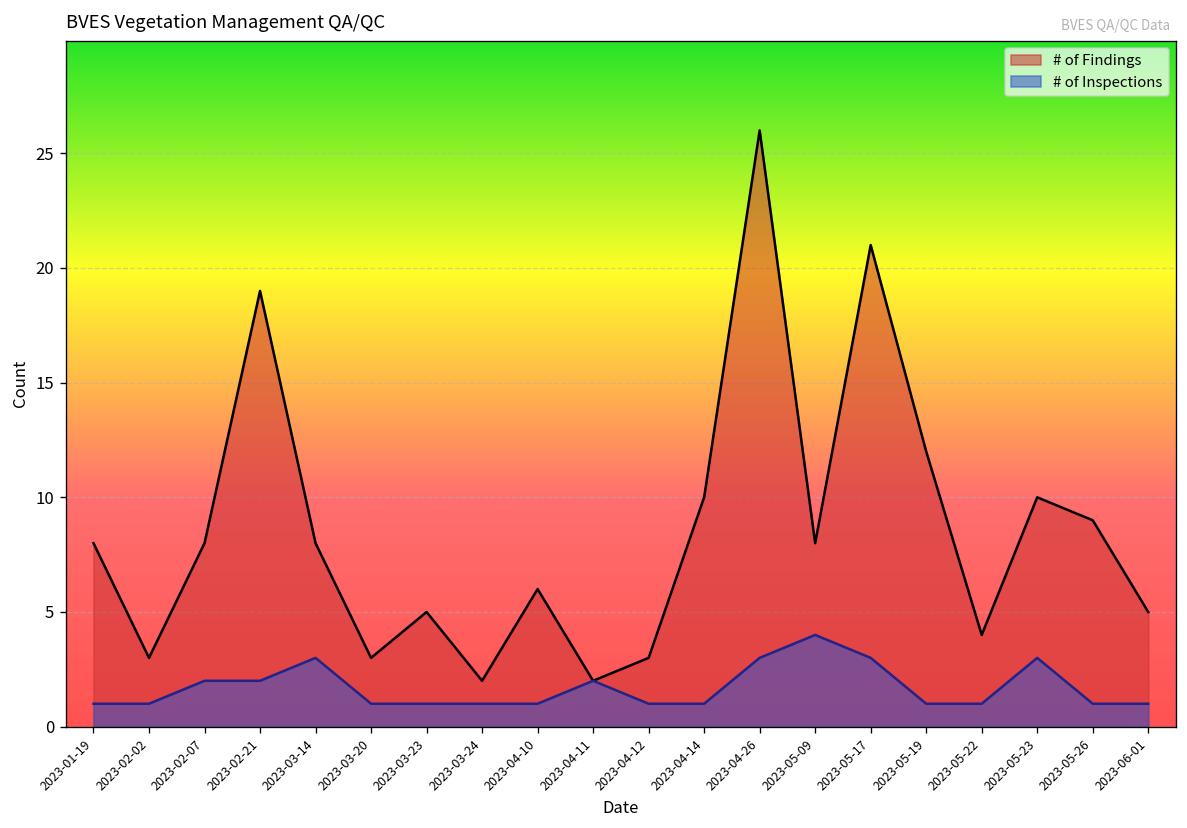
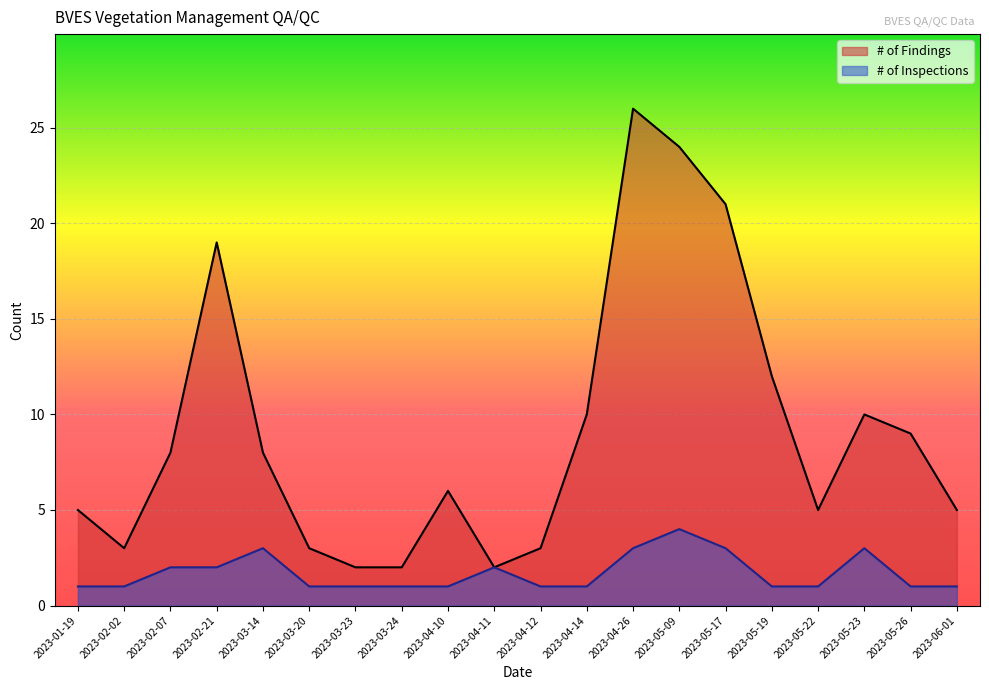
  {
    "# of Findings": {
-     "2023-01-19": 8,
+     "2023-01-19": 5,
      "2023-02-02": 3,
      "2023-02-07": 8,
      "2023-02-21": 19,
      "2023-03-14": 8,
      "2023-03-20": 3,
-     "2023-03-23": 5,
+     "2023-03-23": 2,
      "2023-03-24": 2,
      "2023-04-10": 6,
      "2023-04-12": 3,
      "2023-04-14": 10,
      "2023-04-26": 26,
-     "2023-05-09": 8,
+     "2023-05-09": 24,
      "2023-05-17": 21,
      "2023-05-19": 12,
-     "2023-05-22": 4,
+     "2023-05-22": 5,
      "2023-05-23": 10,
      "2023-05-26": 9,
      "2023-06-01": 5
    },
    "# of Inspections": {
      "2023-01-19": 1,
      "2023-02-02": 1,
      "2023-02-07": 2,
      "2023-02-21": 2,
      "2023-03-14": 3,
      "2023-03-20": 1,
      "2023-03-23": 1,
      "2023-03-24": 1,
      "2023-04-10": 1,
      "2023-04-12": 1,
      "2023-04-14": 1,
      "2023-04-26": 3,
      "2023-05-09": 4,
      "2023-05-17": 3,
      "2023-05-19": 1,
      "2023-05-22": 1,
      "2023-05-23": 3,
      "2023-05-26": 1,
      "2023-06-01": 1
    }
  }
